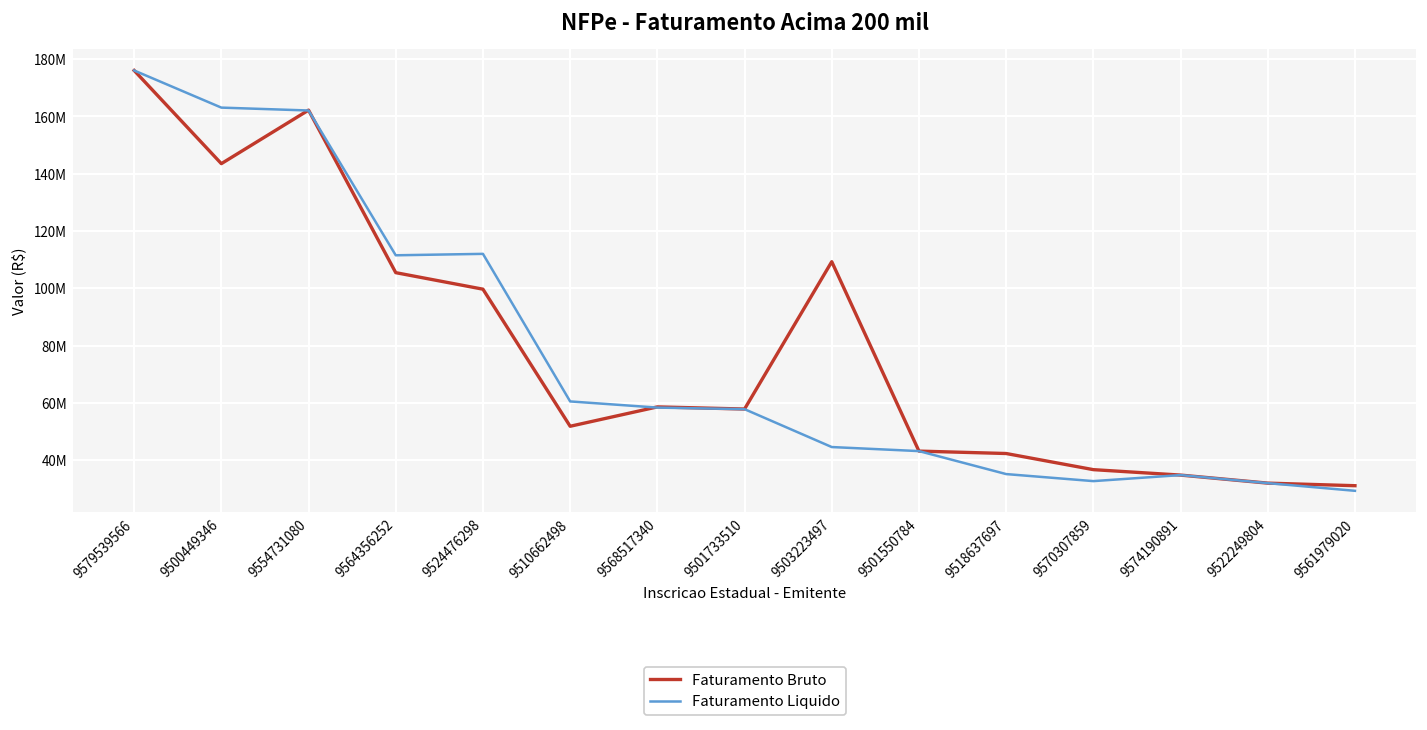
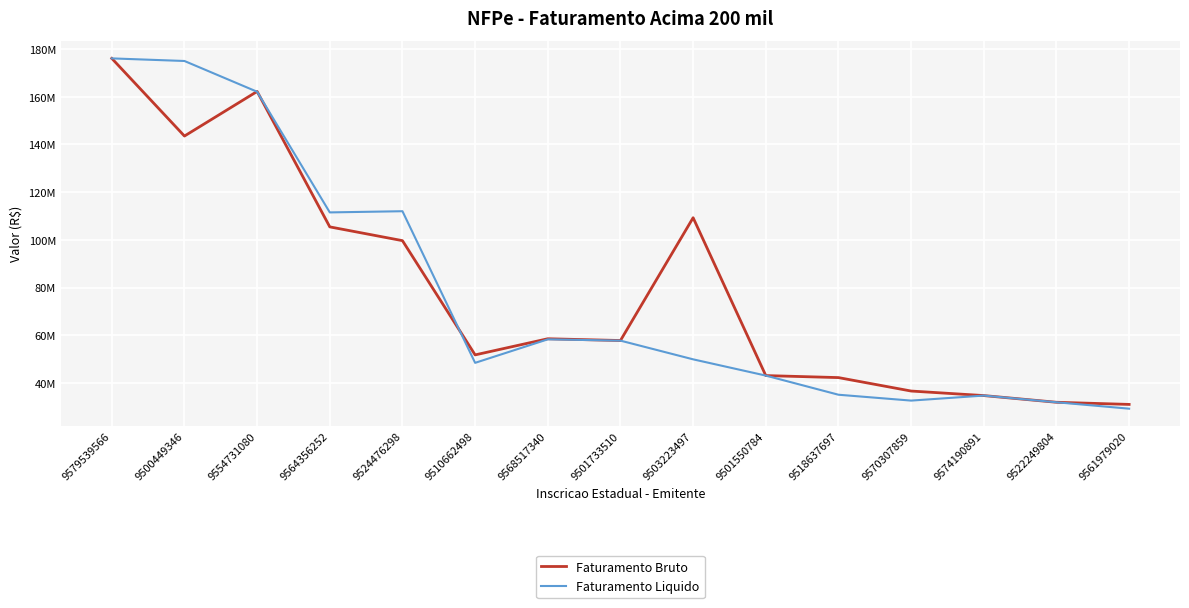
  {
    "Faturamento Bruto": {
      "9500449346": 144000000,
      "9564356252": 105000000,
      "9524476298": 100000000,
      "9510662498": 52000000,
      "9503223497": 109000000,
      "9518637697": 42000000,
      "9570307859": 37000000,
      "9561979020": 31000000
    },
    "Faturamento Liquido": {
-     "9500449346": 163000000,
+     "9500449346": 175000000,
      "9564356252": 112000000,
      "9524476298": 112000000,
-     "9510662498": 60000000,
-     "9503223497": 45000000,
+     "9510662498": 48000000,
+     "9503223497": 50000000,
      "9518637697": 35000000,
      "9570307859": 33000000,
      "9561979020": 29000000
    }
  }
